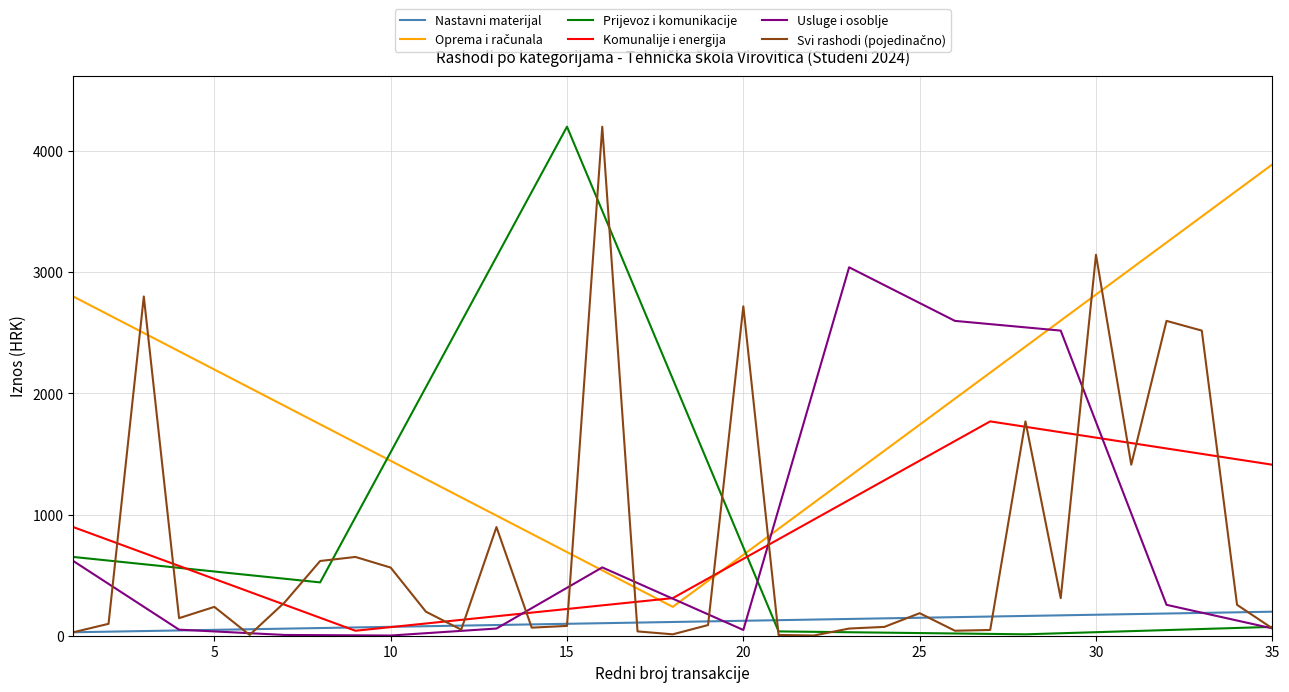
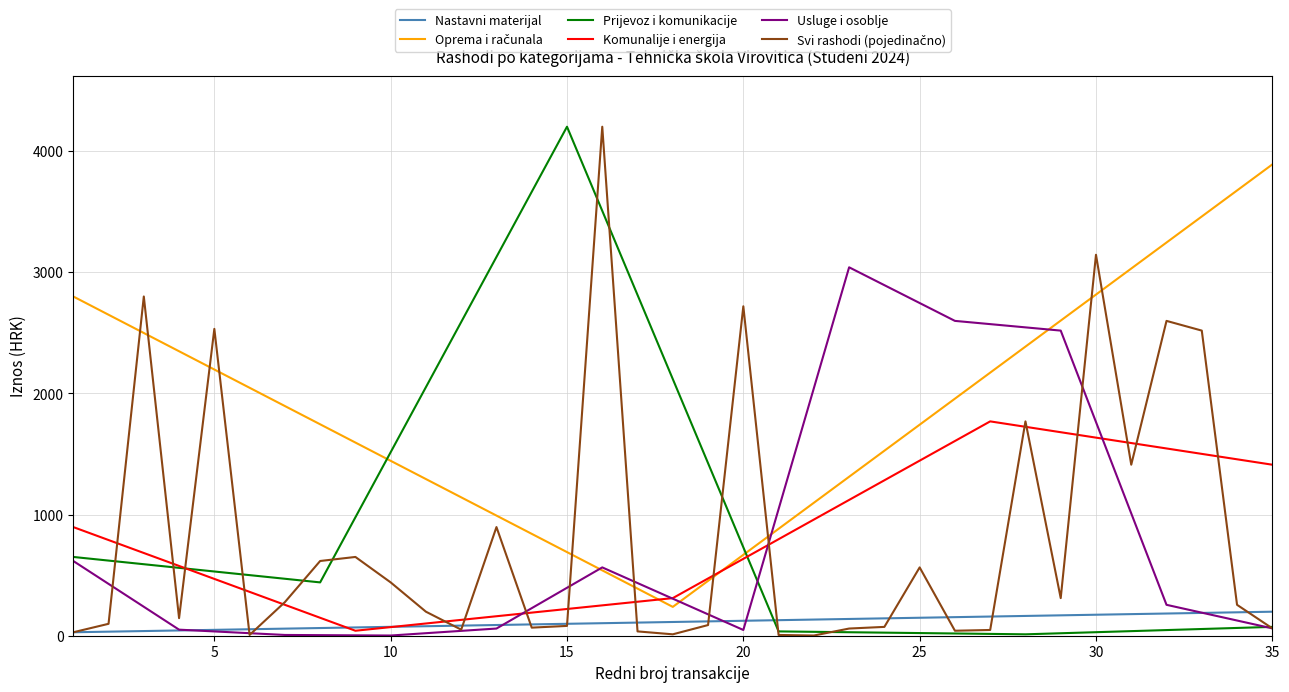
  {
    "Nastavni materijal": {
      "20": 120,
      "25": 150,
      "30": 170,
      "35": 200
    },
    "Oprema i računala": {
      "5": 2200,
      "10": 1440,
      "15": 690,
      "20": 670,
      "25": 1740,
      "30": 2820,
      "35": 3890
    },
    "Prijevoz i komunikacije": {
      "5": 530,
      "10": 1510,
      "15": 4200,
      "20": 730,
      "25": 20,
      "30": 30
    },
    "Komunalije i energija": {
      "5": 470,
      "15": 220,
      "20": 630,
      "25": 1440,
      "30": 1630,
      "35": 1410
    },
    "Usluge i osoblje": {
      "10": 0,
      "15": 400,
      "20": 50,
      "25": 2750,
      "30": 1760
    },
    "Svi rashodi (pojedinačno)": {
-     "5": 240,
-     "10": 560,
+     "5": 2530,
+     "10": 440,
      "20": 2720,
-     "25": 190,
+     "25": 560,
      "30": 3140
    }
  }
